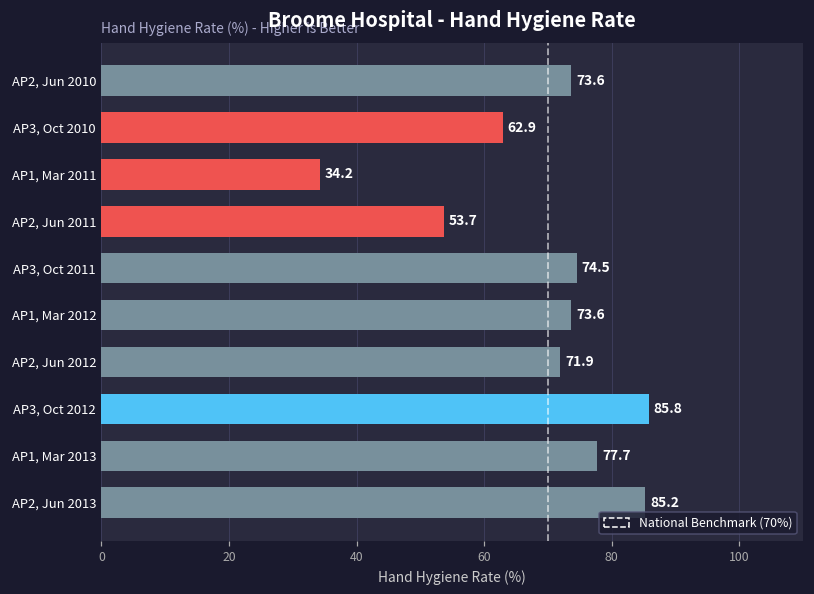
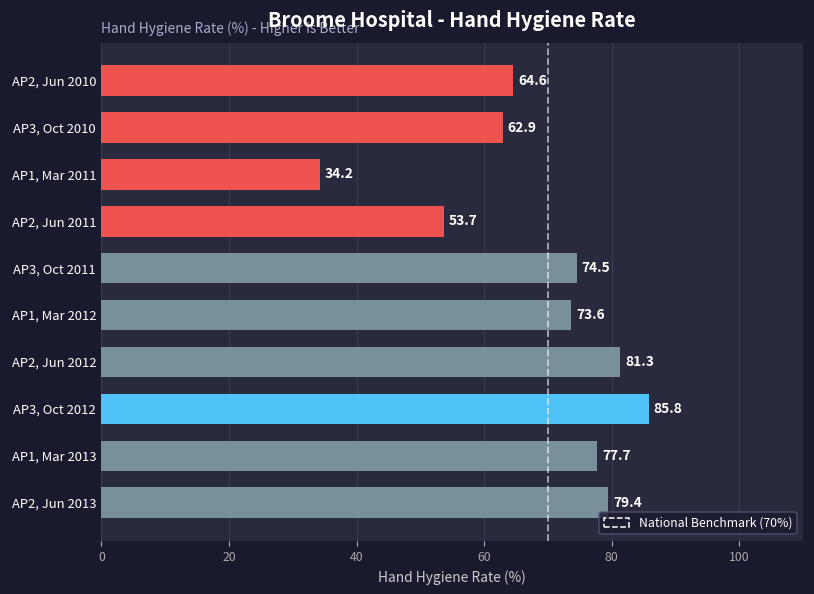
  {
-   "AP2, Jun 2010": 73.6,
+   "AP2, Jun 2010": 64.6,
    "AP3, Oct 2010": 62.9,
    "AP1, Mar 2011": 34.2,
    "AP2, Jun 2011": 53.7,
    "AP3, Oct 2011": 74.5,
    "AP1, Mar 2012": 73.6,
-   "AP2, Jun 2012": 71.9,
+   "AP2, Jun 2012": 81.3,
    "AP3, Oct 2012": 85.8,
    "AP1, Mar 2013": 77.7,
-   "AP2, Jun 2013": 85.2
+   "AP2, Jun 2013": 79.4
  }
